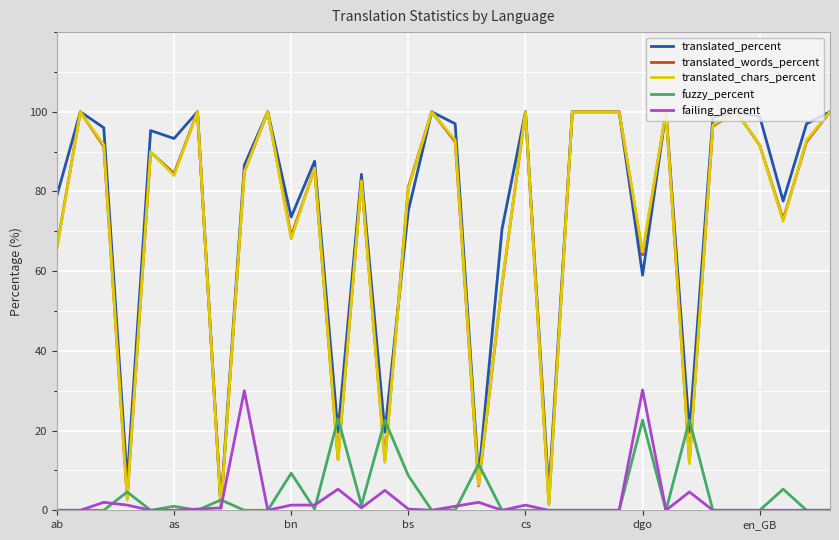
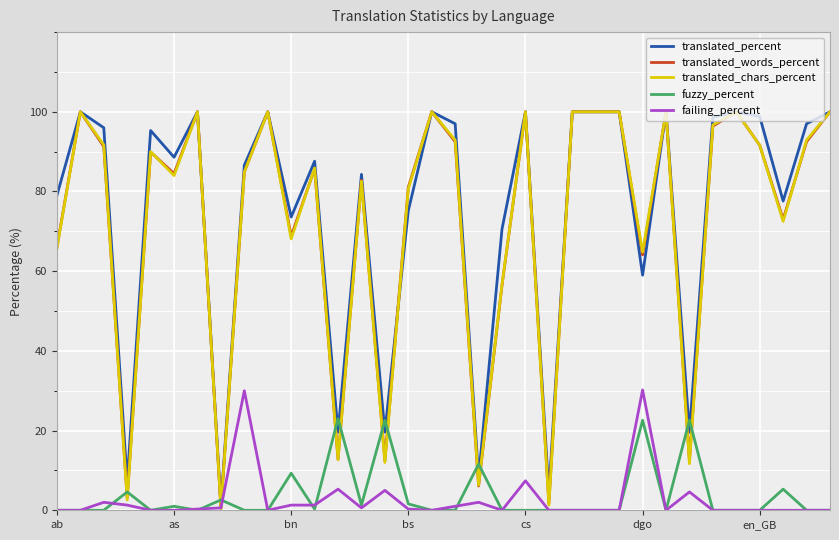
  {
    "translated_percent": {
      "ab": 79,
-     "as": 93,
+     "as": 89,
      "bn": 74,
      "bs": 75,
      "dgo": 59
    },
    "translated_words_percent": {
      "bn": 69,
      "dgo": 64
    },
    "translated_chars_percent": {
      "bn": 68,
      "dgo": 65
    },
    "fuzzy_percent": {
      "as": 1,
      "bn": 9,
-     "bs": 9,
+     "bs": 2,
      "cs": 0,
      "dgo": 23
    },
    "failing_percent": {
      "as": 0,
      "bn": 1,
      "bs": 0,
-     "cs": 1,
+     "cs": 7,
      "dgo": 30
    }
  }
